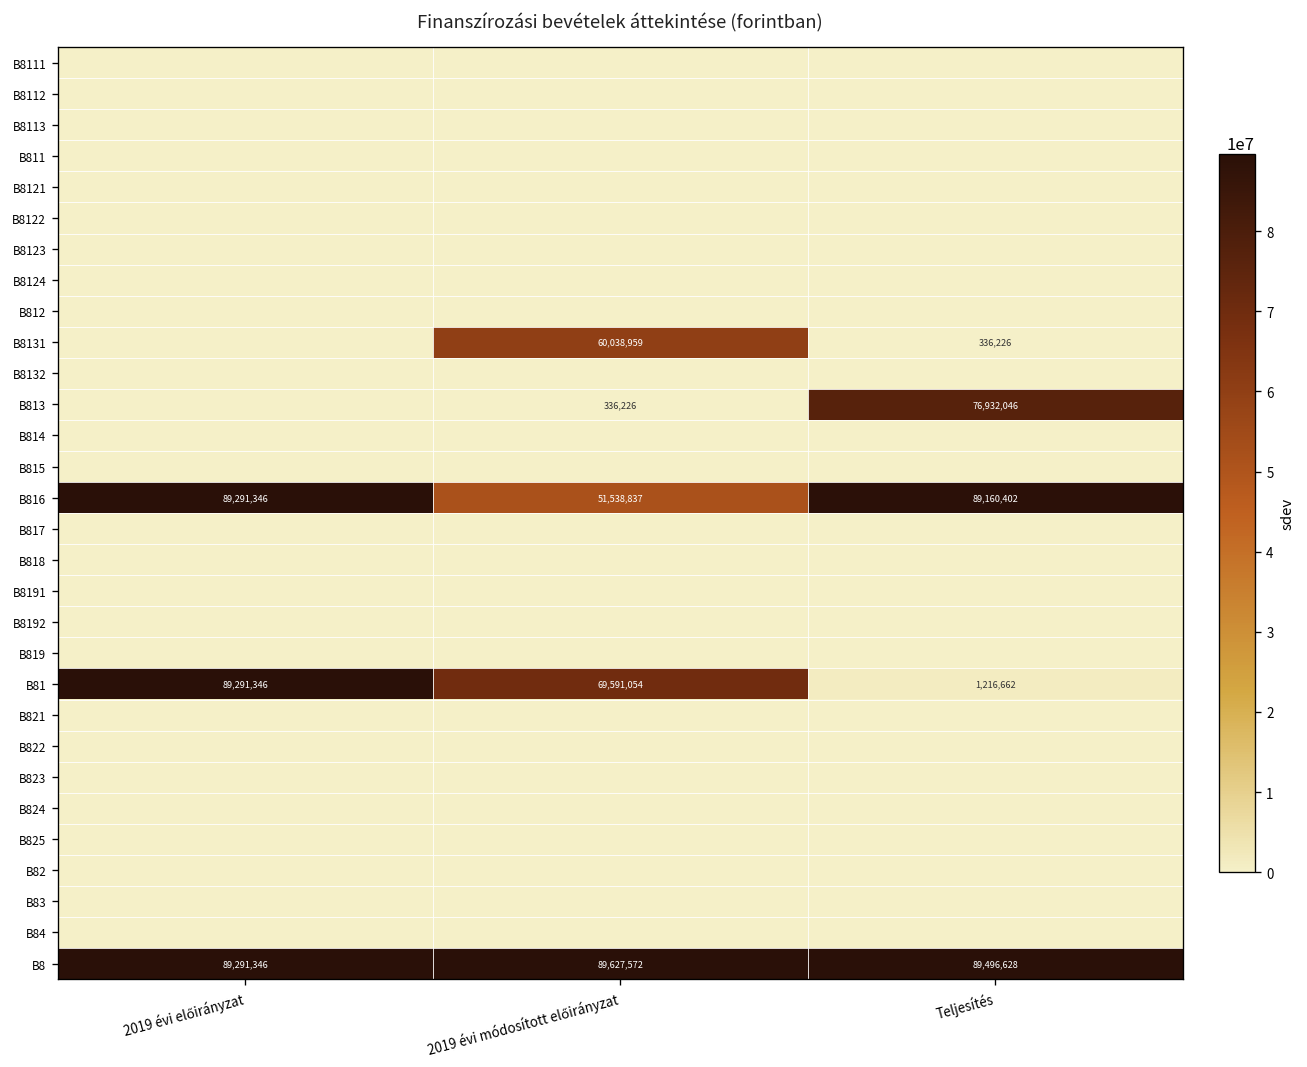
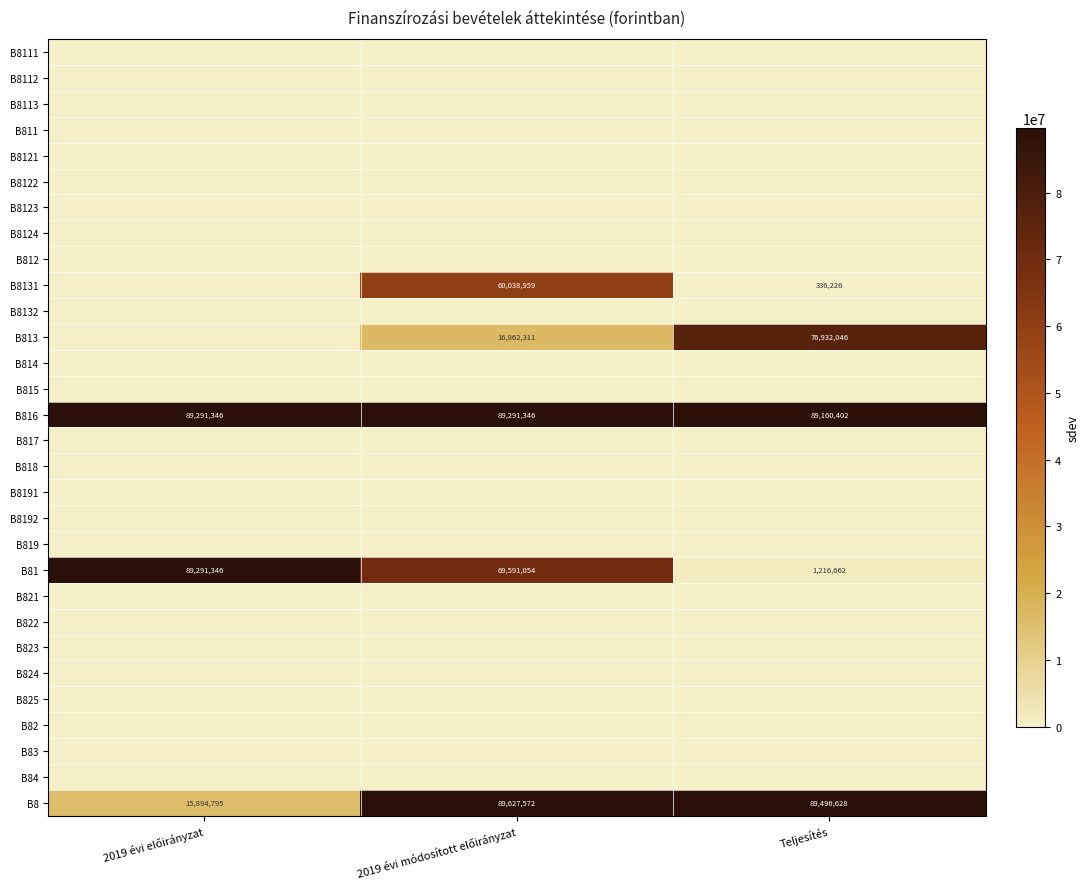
  {
    "B8131": {
      "2019 évi módosított előirányzat": "60,038,959",
      "Teljesítés": "336,226"
    },
    "B813": {
-     "2019 évi módosított előirányzat": "336,226",
+     "2019 évi módosított előirányzat": "16,862,311",
      "Teljesítés": "76,932,046"
    },
    "B816": {
      "2019 évi előirányzat": "89,291,346",
-     "2019 évi módosított előirányzat": "51,538,837",
+     "2019 évi módosított előirányzat": "89,291,346",
      "Teljesítés": "89,160,402"
    },
    "B81": {
      "2019 évi előirányzat": "89,291,346",
      "2019 évi módosított előirányzat": "69,591,054",
      "Teljesítés": "1,216,662"
    },
    "B8": {
-     "2019 évi előirányzat": "89,291,346",
+     "2019 évi előirányzat": "15,894,795",
      "2019 évi módosított előirányzat": "89,627,572",
      "Teljesítés": "89,496,628"
    }
  }
